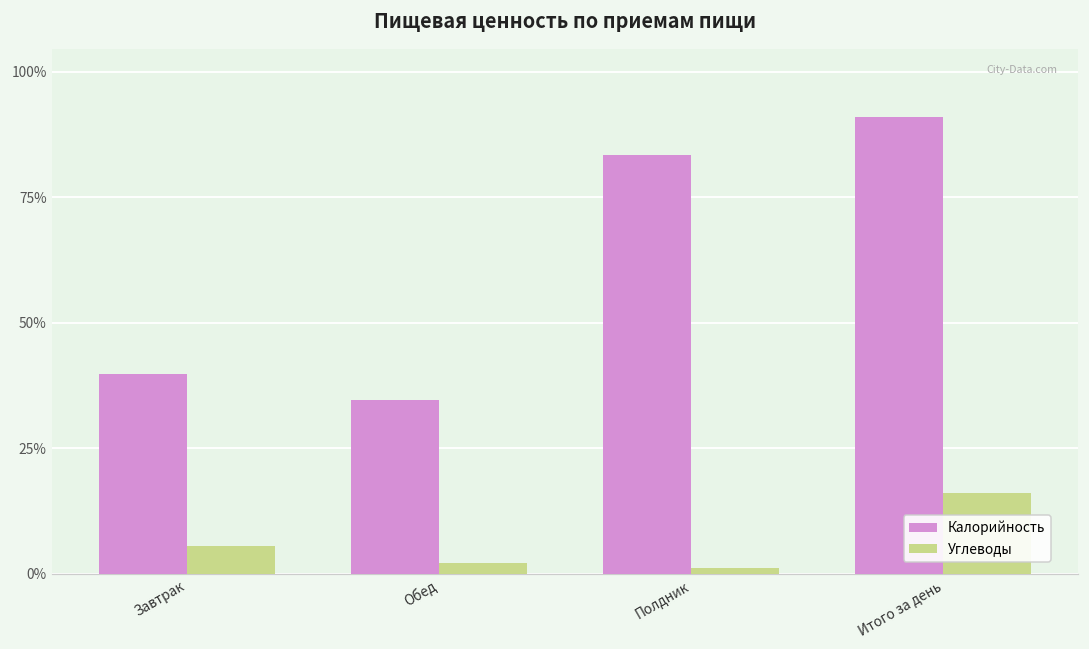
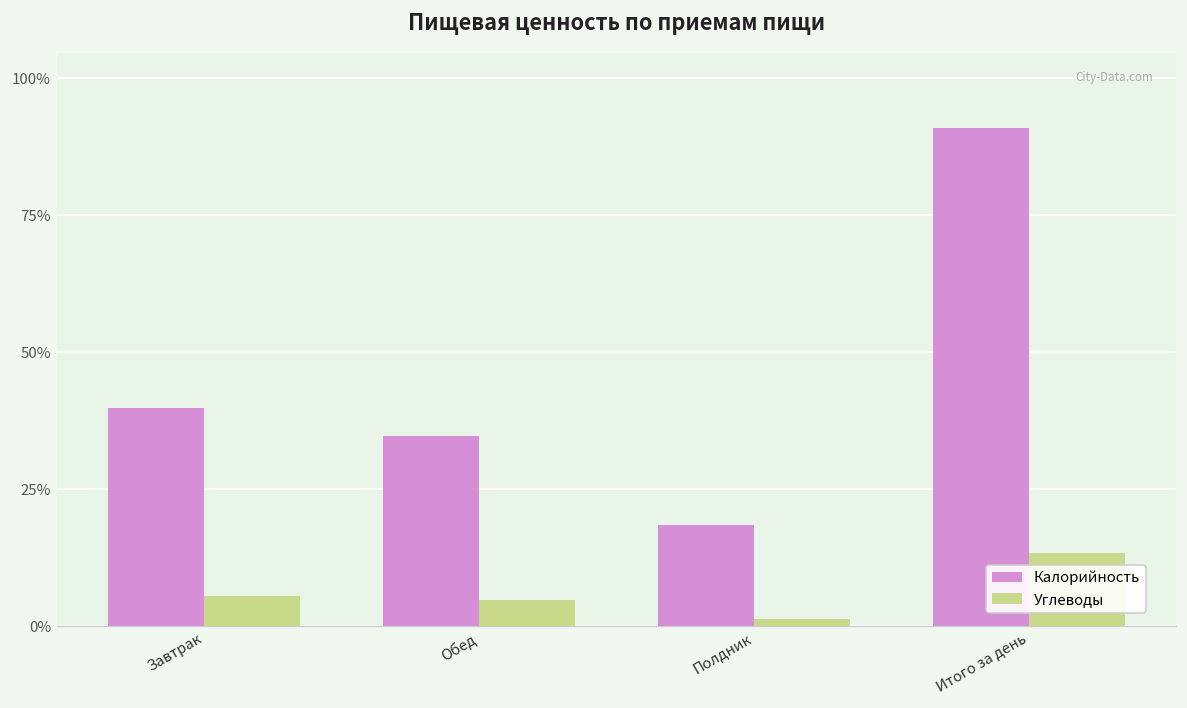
  {
    "Калорийность": {
      "Завтрак": "40%",
      "Обед": "35%",
-     "Полдник": "83%",
+     "Полдник": "19%",
      "Итого за день": "91%"
    },
    "Углеводы": {
      "Завтрак": "6%",
-     "Обед": "2%",
+     "Обед": "5%",
      "Полдник": "1%",
-     "Итого за день": "16%"
+     "Итого за день": "13%"
    }
  }
